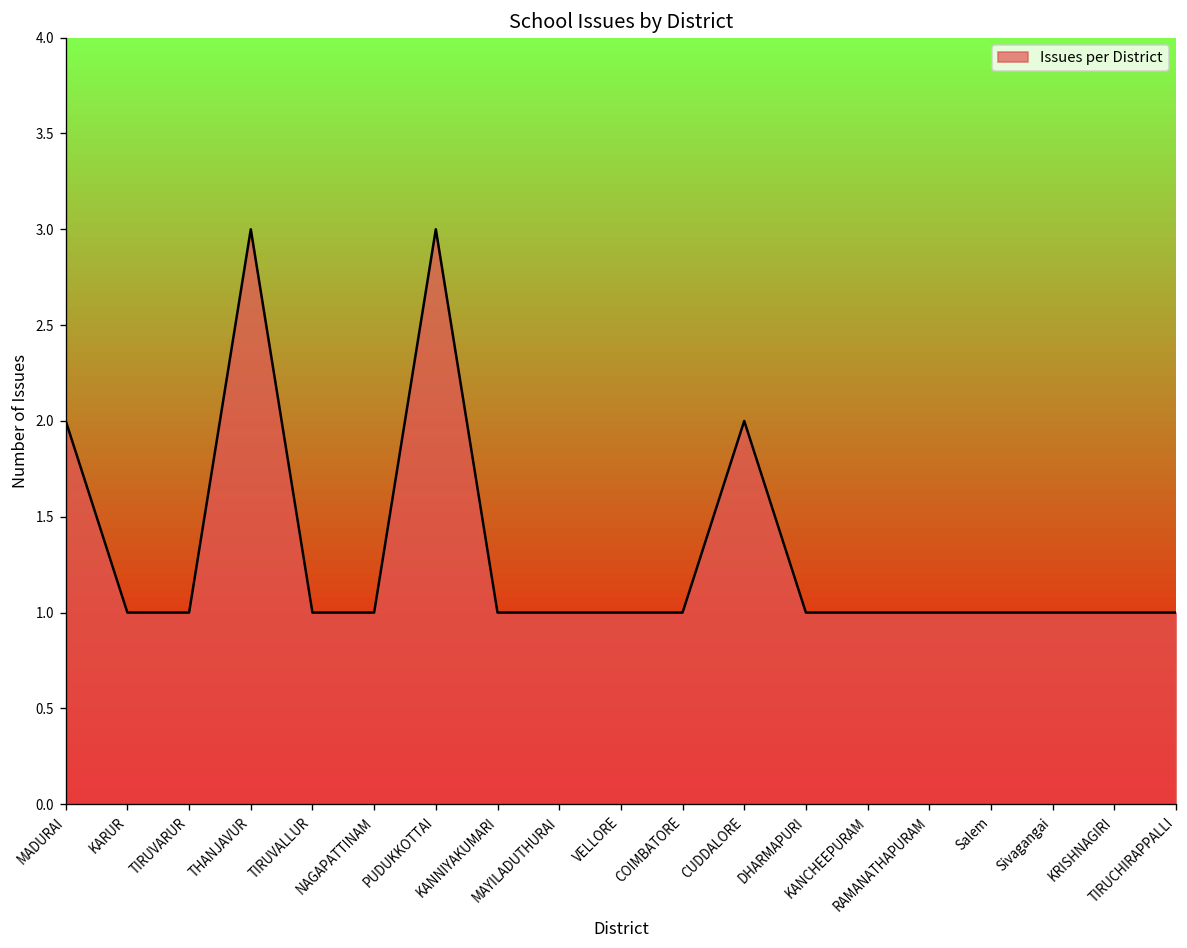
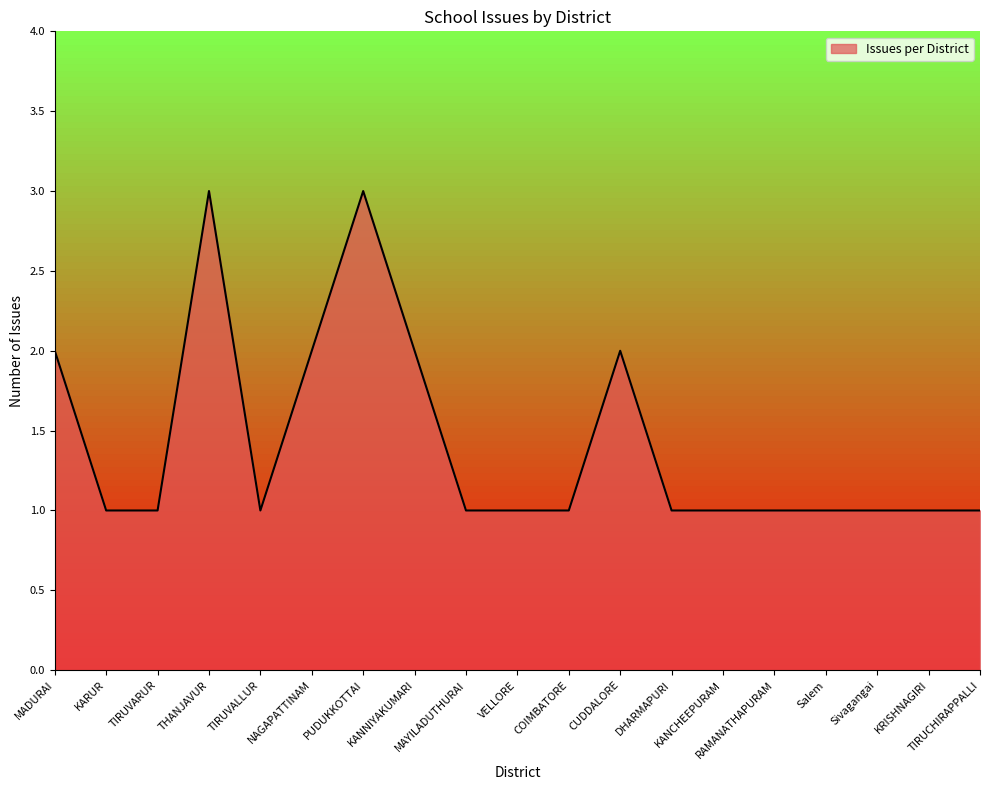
  {
    "MADURAI": 2,
    "KARUR": 1,
    "TIRUVARUR": 1,
    "THANJAVUR": 3,
    "TIRUVALLUR": 1,
-   "NAGAPATTINAM": 1,
+   "NAGAPATTINAM": 2,
    "PUDUKKOTTAI": 3,
-   "KANNIYAKUMARI": 1,
+   "KANNIYAKUMARI": 2,
    "MAYILADUTHURAI": 1,
    "VELLORE": 1,
    "COIMBATORE": 1,
    "CUDDALORE": 2,
    "DHARMAPURI": 1,
    "KANCHEEPURAM": 1,
    "RAMANATHAPURAM": 1,
    "Salem": 1,
    "Sivagangai": 1,
    "KRISHNAGIRI": 1,
    "TIRUCHIRAPPALLI": 1
  }
